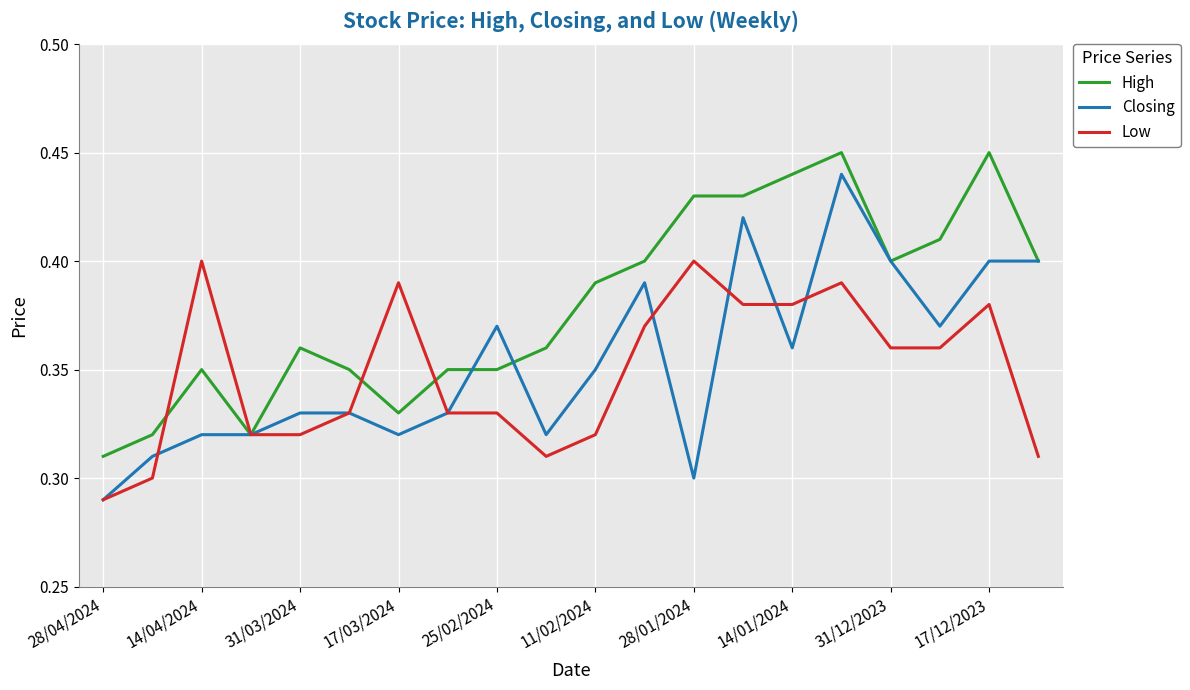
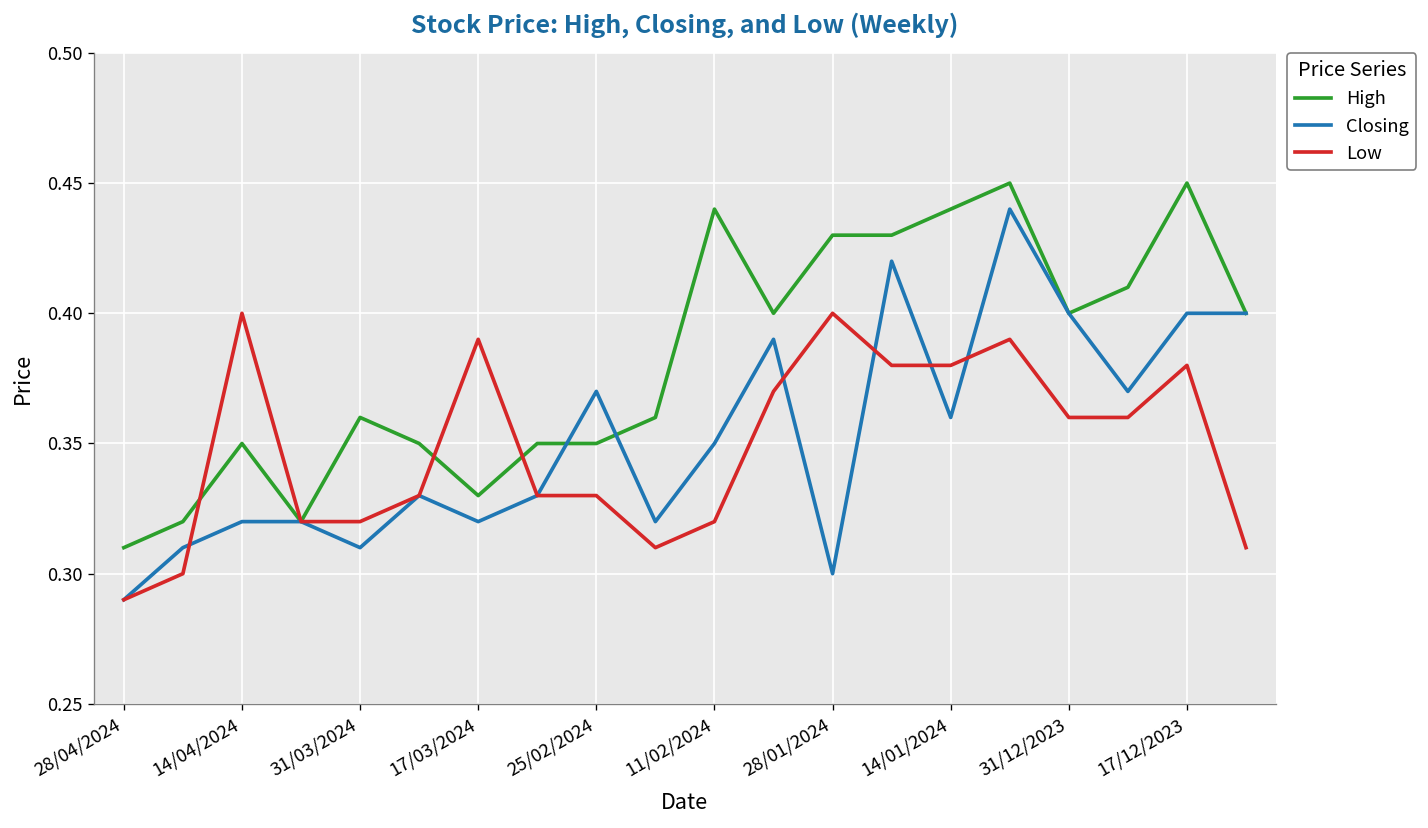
  {
    "High": {
      "28/04/2024": 0.31,
      "14/04/2024": 0.35,
      "31/03/2024": 0.36,
      "17/03/2024": 0.33,
      "25/02/2024": 0.35,
-     "11/02/2024": 0.39,
+     "11/02/2024": 0.44,
      "28/01/2024": 0.43,
      "14/01/2024": 0.44,
      "17/12/2023": 0.45
    },
    "Closing": {
      "14/04/2024": 0.32,
-     "31/03/2024": 0.33,
+     "31/03/2024": 0.31,
      "17/03/2024": 0.32,
      "25/02/2024": 0.37,
      "11/02/2024": 0.35,
      "28/01/2024": 0.30,
      "14/01/2024": 0.36,
      "17/12/2023": 0.40
    },
    "Low": {
      "14/04/2024": 0.40,
      "31/03/2024": 0.32,
      "17/03/2024": 0.39,
      "25/02/2024": 0.33,
      "11/02/2024": 0.32,
      "28/01/2024": 0.40,
      "14/01/2024": 0.38,
      "31/12/2023": 0.36,
      "17/12/2023": 0.38
    }
  }
